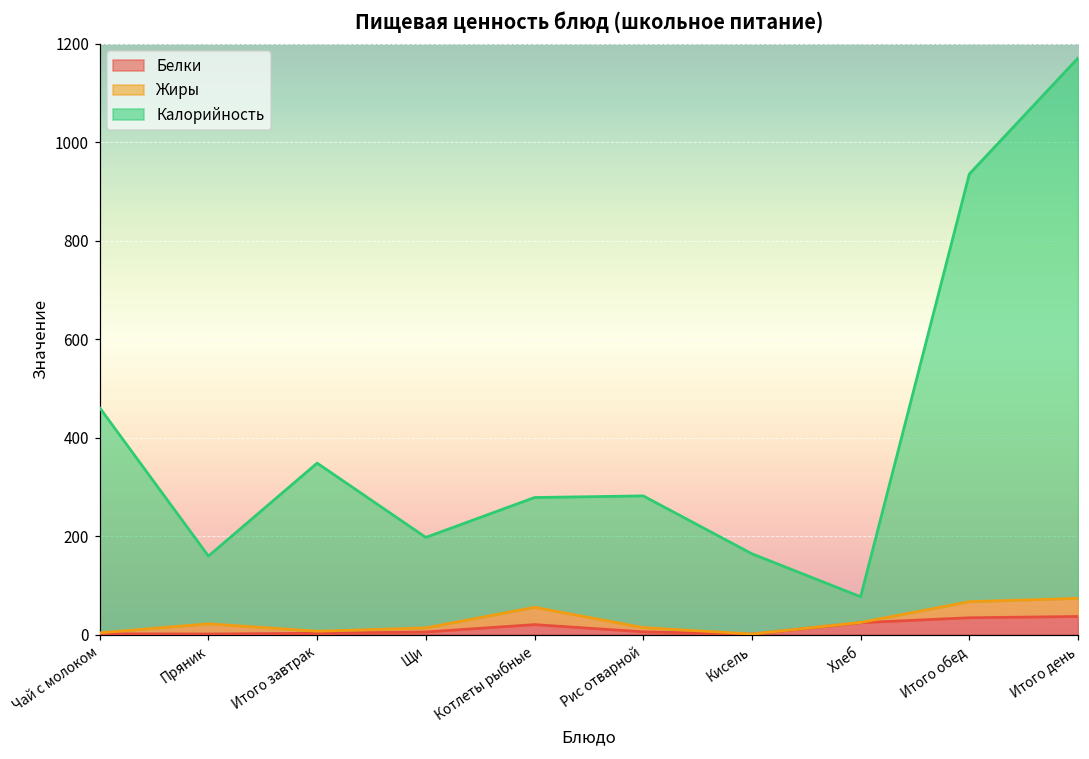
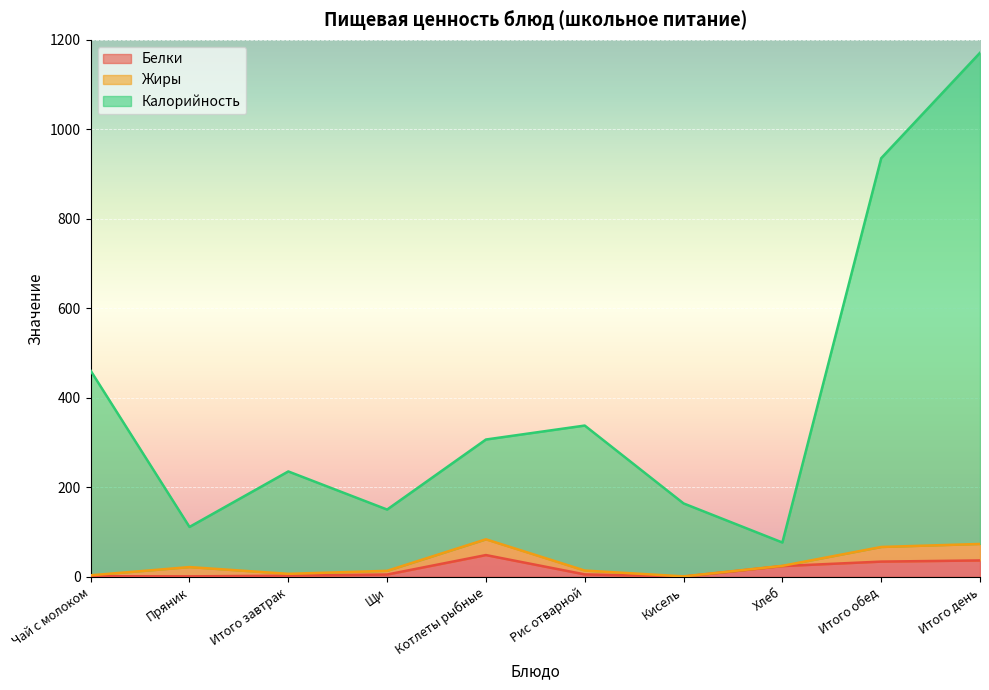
  {
    "Белки": {
      "Пряник": 0,
      "Щи": 10,
-     "Котлеты рыбные": 20,
+     "Котлеты рыбные": 50,
      "Рис отварной": 10,
      "Итого обед": 30,
      "Итого день": 40
    },
    "Жиры": {
      "Пряник": 20,
      "Щи": 10,
      "Котлеты рыбные": 40,
      "Рис отварной": 10,
      "Итого обед": 30,
      "Итого день": 40
    },
    "Калорийность": {
      "Чай с молоком": 460,
-     "Пряник": 140,
-     "Итого завтрак": 340,
-     "Щи": 180,
+     "Пряник": 90,
+     "Итого завтрак": 230,
+     "Щи": 140,
      "Котлеты рыбные": 220,
-     "Рис отварной": 270,
+     "Рис отварной": 320,
      "Кисель": 160,
      "Хлеб": 50,
      "Итого обед": 870,
      "Итого день": 1100
    }
  }
